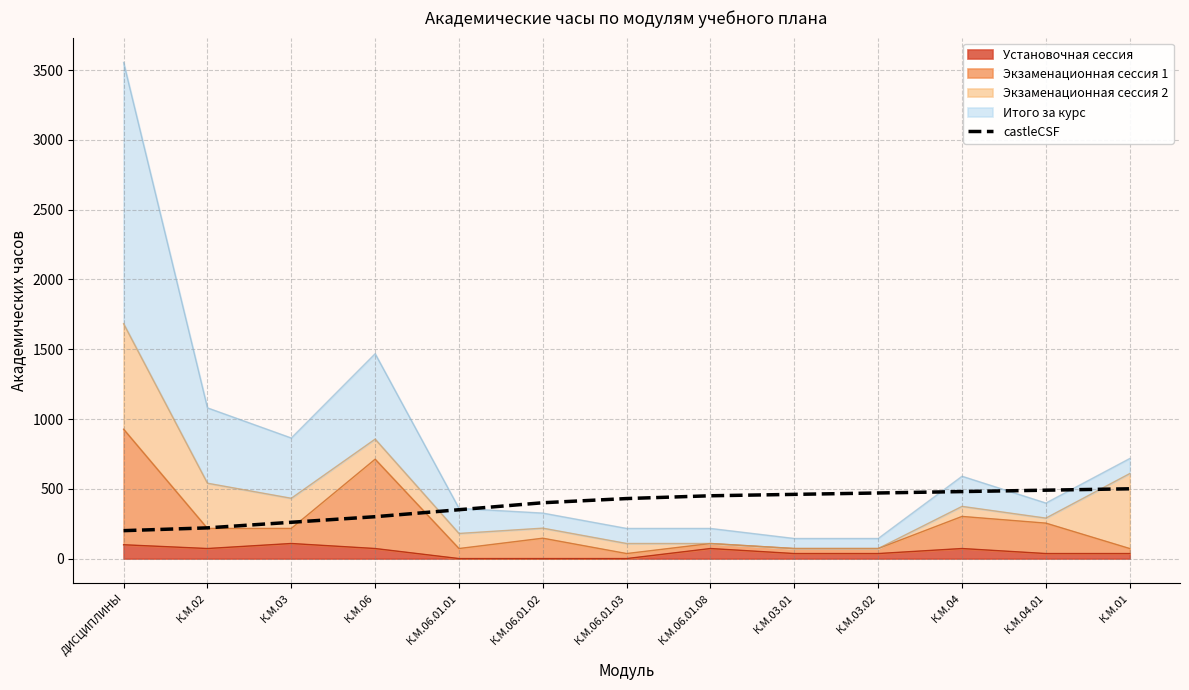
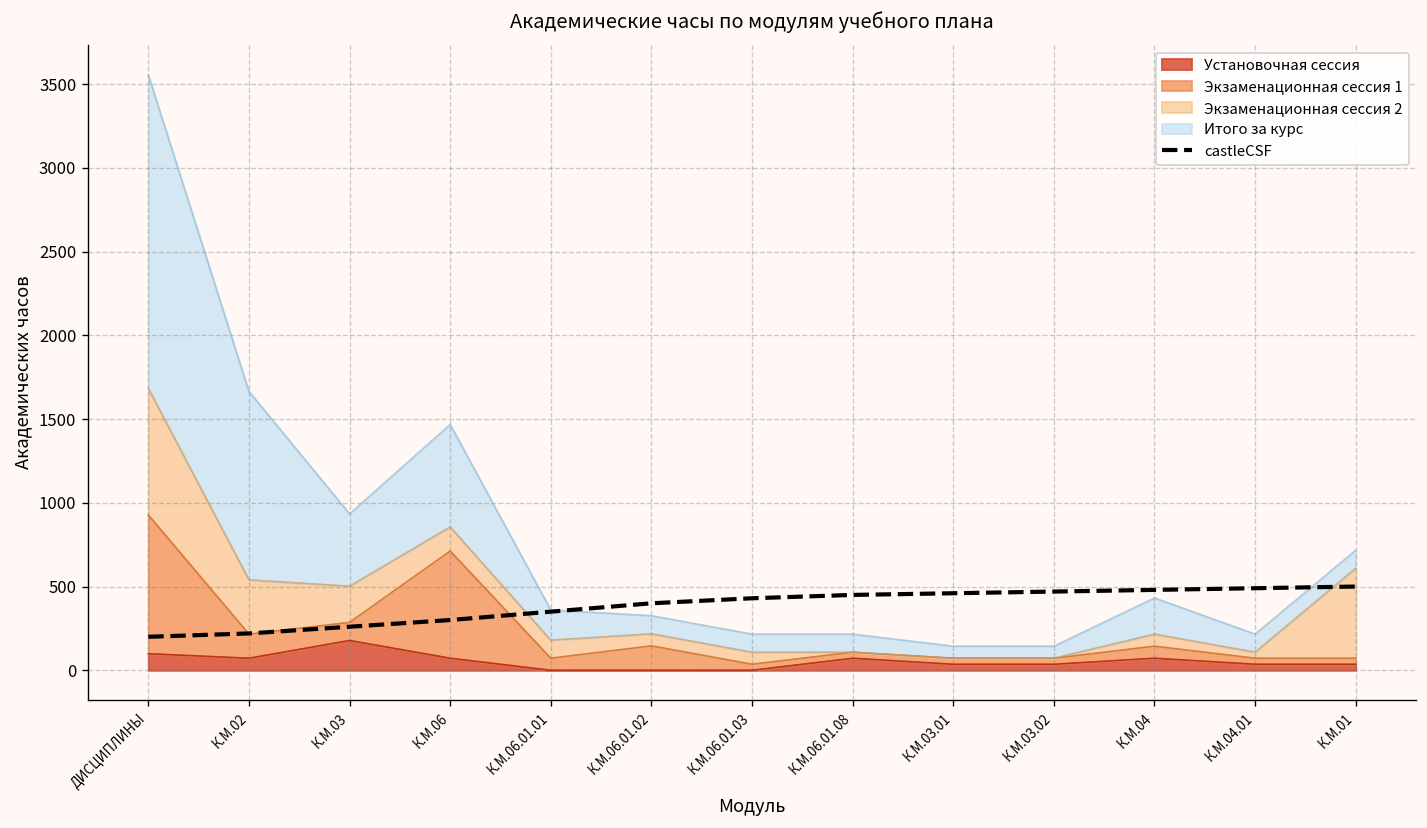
  {
    "Установочная сессия": {
      "ДИСЦИПЛИНЫ": 100,
      "К.М.02": 70,
-     "К.М.03": 110,
+     "К.М.03": 180,
      "К.М.06": 70,
      "К.М.06.01.01": 0,
      "К.М.06.01.02": 0,
      "К.М.06.01.03": 0,
      "К.М.06.01.08": 70,
      "К.М.03.01": 40,
      "К.М.03.02": 40,
      "К.М.04": 70,
      "К.М.04.01": 40,
      "К.М.01": 40
    },
    "Экзаменационная сессия 1": {
      "ДИСЦИПЛИНЫ": 830,
      "К.М.03": 110,
      "К.М.06": 640,
      "К.М.06.01.01": 70,
      "К.М.06.01.02": 150,
      "К.М.06.01.03": 40,
-     "К.М.04": 230,
-     "К.М.04.01": 220,
+     "К.М.04": 70,
+     "К.М.04.01": 40,
      "К.М.01": 40
    },
    "Экзаменационная сессия 2": {
      "ДИСЦИПЛИНЫ": 760,
      "К.М.02": 320,
      "К.М.03": 220,
      "К.М.06": 140,
      "К.М.06.01.01": 110,
      "К.М.06.01.02": 70,
      "К.М.06.01.03": 70,
      "К.М.04": 70,
      "К.М.04.01": 40,
      "К.М.01": 540
    },
    "Итого за курс": {
      "ДИСЦИПЛИНЫ": 1870,
-     "К.М.02": 540,
+     "К.М.02": 1130,
      "К.М.03": 430,
      "К.М.06": 610,
      "К.М.06.01.02": 110,
      "К.М.06.01.03": 110,
      "К.М.06.01.08": 110,
      "К.М.03.01": 70,
      "К.М.03.02": 70,
      "К.М.04": 220,
      "К.М.04.01": 110,
      "К.М.01": 110
    },
    "castleCSF": {
      "ДИСЦИПЛИНЫ": 200,
      "К.М.03": 260,
      "К.М.06": 300,
      "К.М.06.01.02": 400,
      "К.М.06.01.03": 430,
      "К.М.06.01.08": 450,
      "К.М.03.01": 460,
      "К.М.03.02": 470,
      "К.М.04": 480,
      "К.М.04.01": 490,
      "К.М.01": 500
    }
  }
